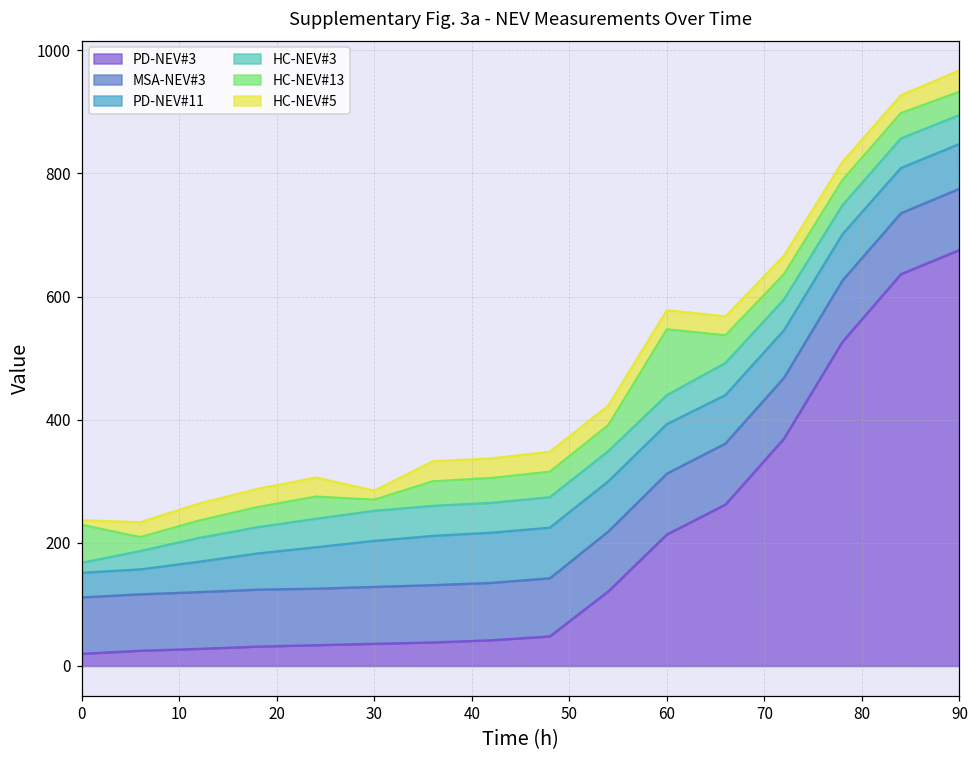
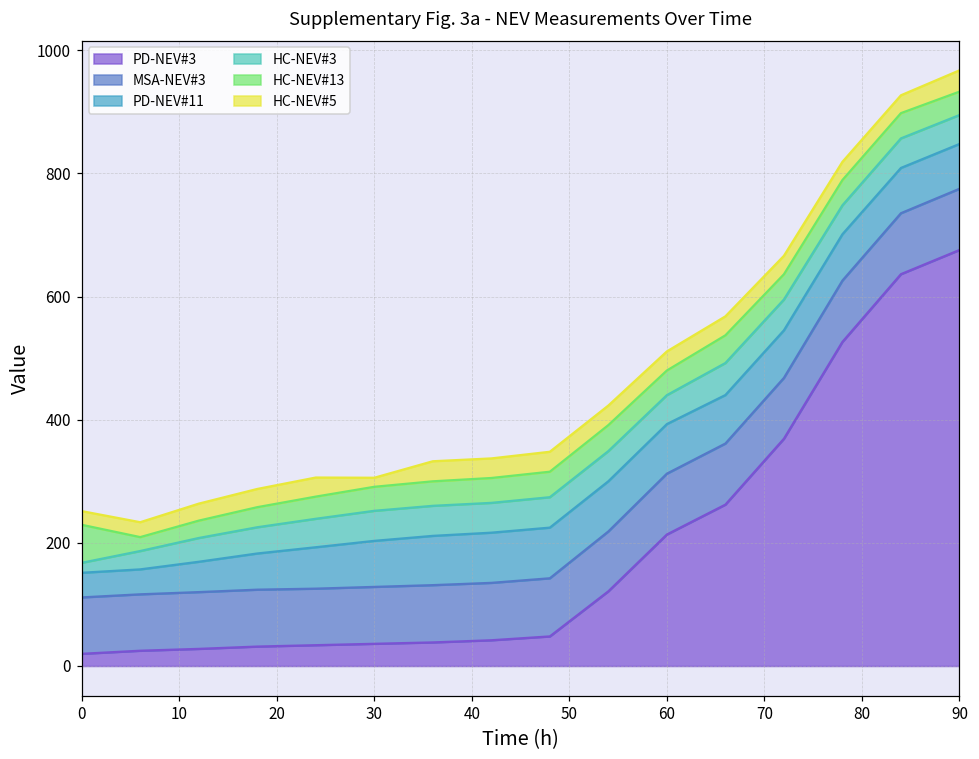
  {
    "HC-NEV#13": {
      "0": 60,
-     "30": 20,
-     "60": 110,
+     "30": 40,
+     "60": 40,
      "90": 40
    },
    "HC-NEV#5": {
-     "0": 10,
+     "0": 20,
      "30": 10,
      "60": 30,
      "90": 30
    }
  }
